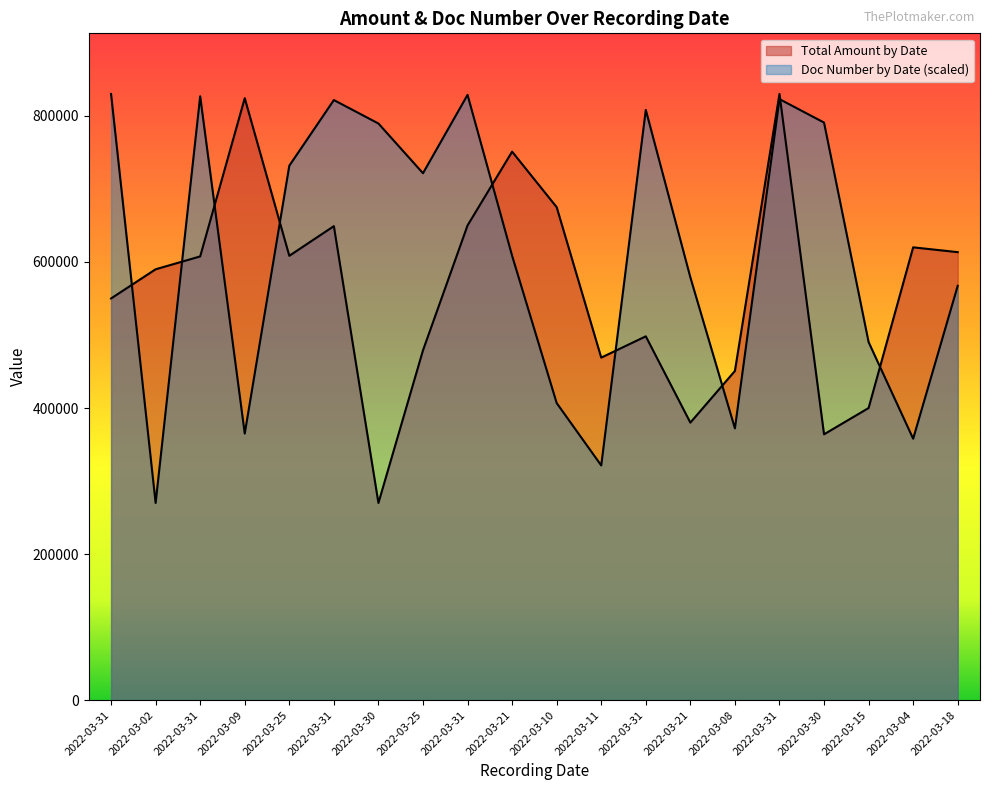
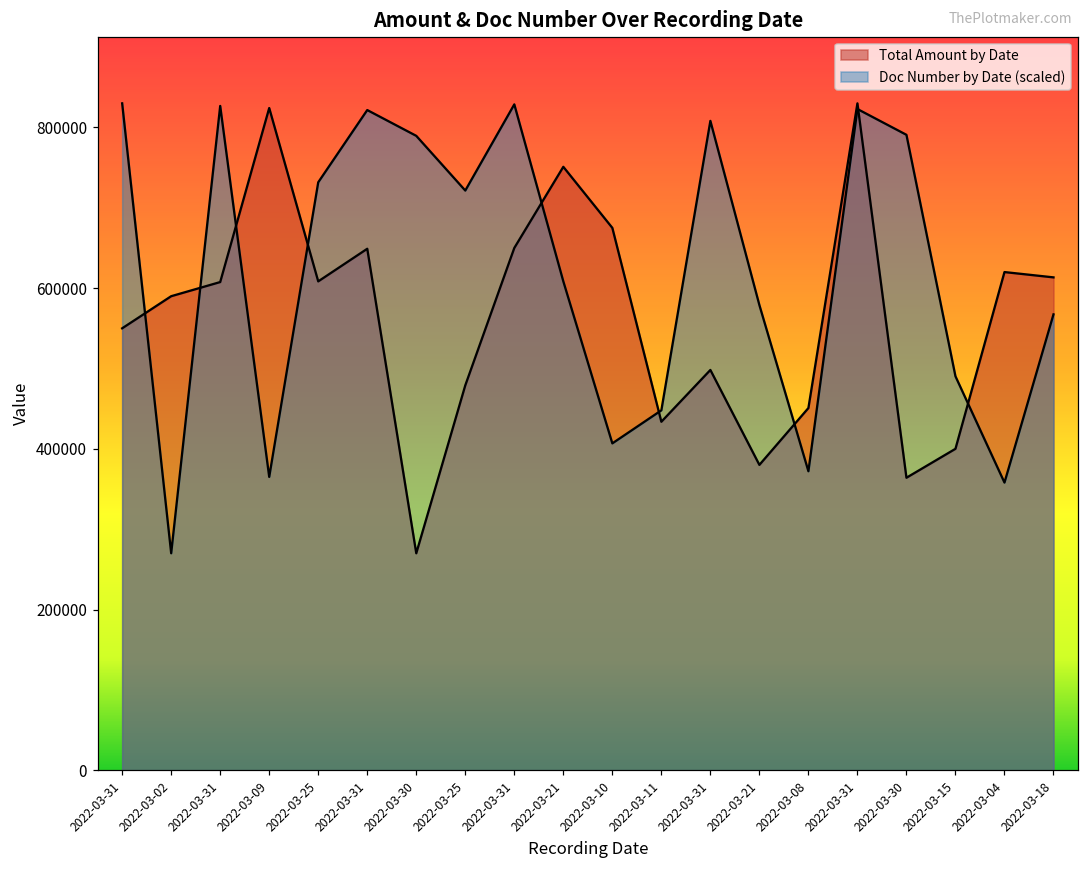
  {
    "Total Amount by Date": {
      "2022-03-02": 590000,
      "2022-03-09": 820000,
      "2022-03-10": 680000,
-     "2022-03-11": 470000,
+     "2022-03-11": 430000,
      "2022-03-08": 450000,
      "2022-03-15": 400000,
      "2022-03-04": 620000,
      "2022-03-18": 610000
    },
    "Doc Number by Date (scaled)": {
      "2022-03-02": 270000,
      "2022-03-09": 370000,
      "2022-03-10": 410000,
-     "2022-03-11": 320000,
+     "2022-03-11": 450000,
      "2022-03-08": 370000,
      "2022-03-15": 490000,
      "2022-03-04": 360000,
      "2022-03-18": 570000
    }
  }
